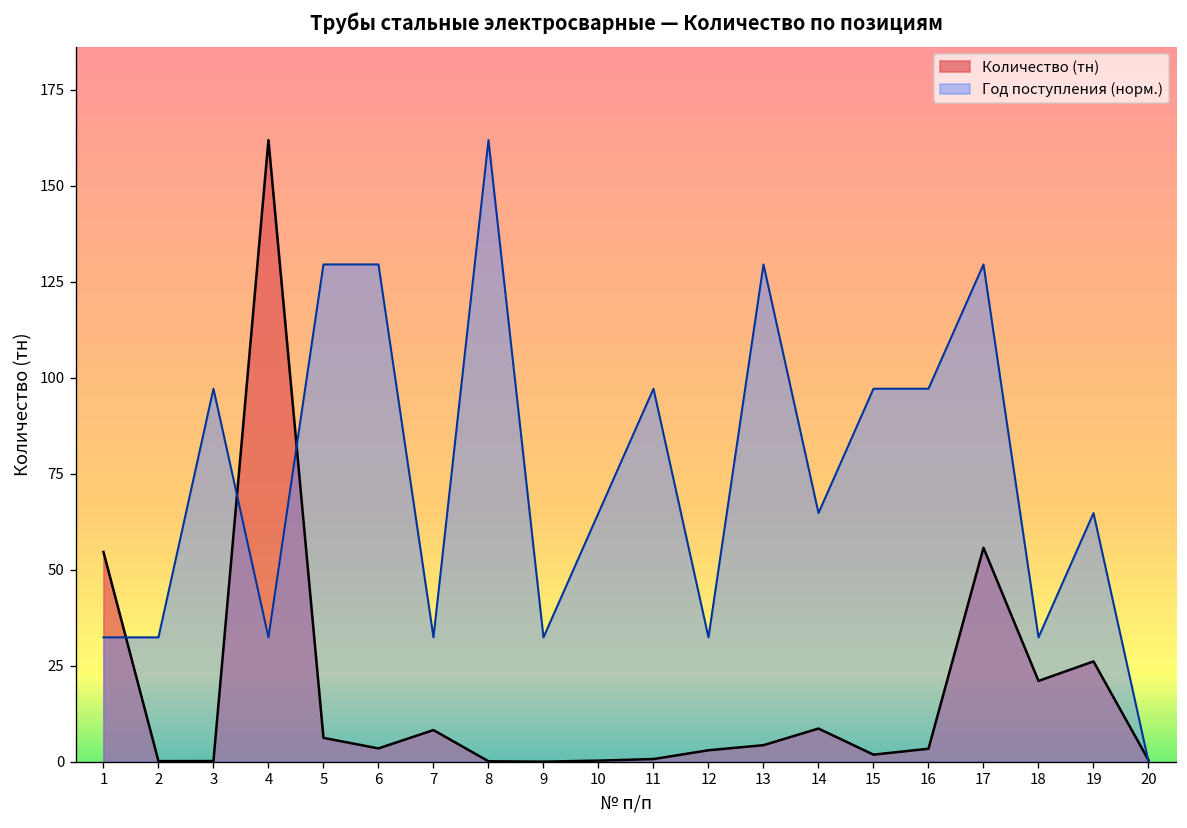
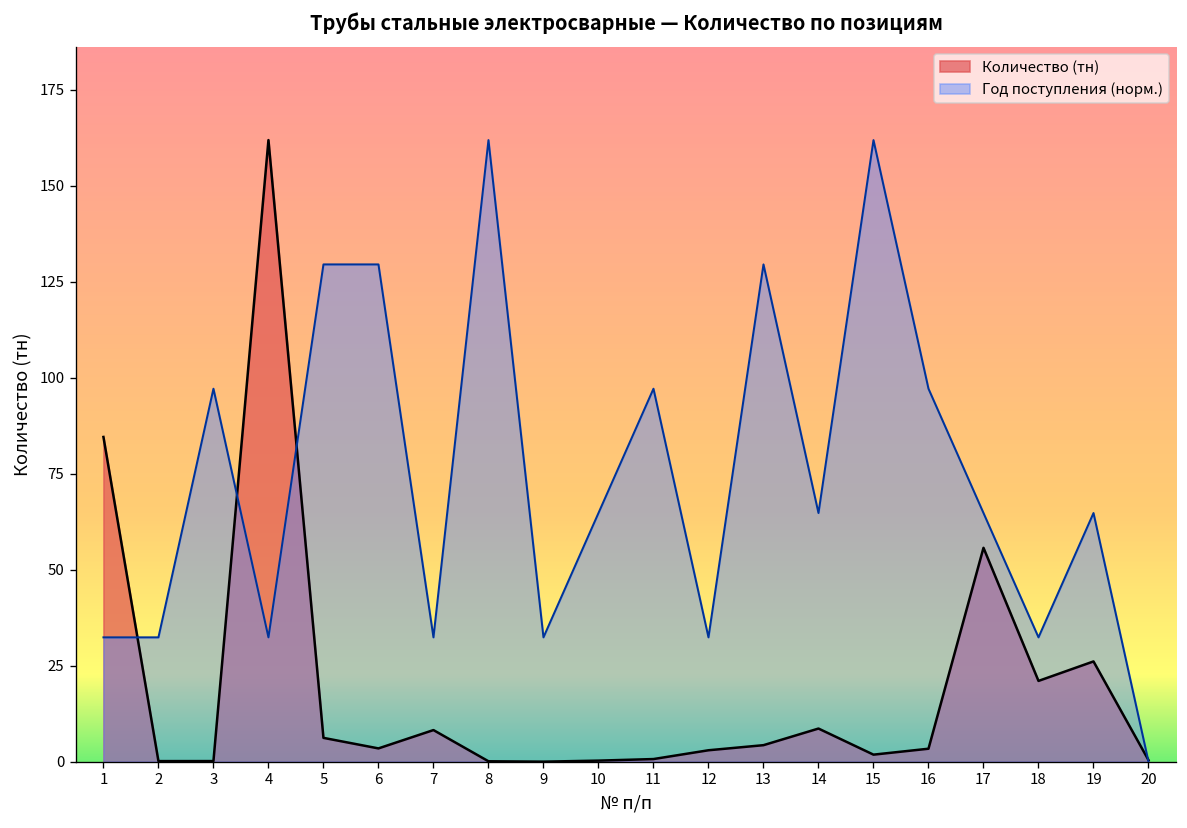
  {
    "Количество (тн)": {
-     "1": 55,
+     "1": 85,
      "2": 0,
      "3": 0,
      "4": 162,
      "5": 6,
      "6": 3,
      "7": 8,
      "8": 0,
      "9": 0,
      "10": 0,
      "11": 1,
      "12": 3,
      "13": 4,
      "14": 9,
      "15": 2,
      "16": 3,
      "17": 56,
      "18": 21,
      "19": 26
    },
    "Год поступления (норм.)": {
      "1": 32,
      "2": 32,
      "3": 97,
      "4": 32,
      "5": 129,
      "6": 129,
      "7": 32,
      "8": 162,
      "9": 32,
      "10": 65,
      "11": 97,
      "12": 32,
      "13": 129,
      "14": 65,
-     "15": 97,
+     "15": 162,
      "16": 97,
-     "17": 129,
+     "17": 65,
      "18": 32,
      "19": 65
    }
  }
